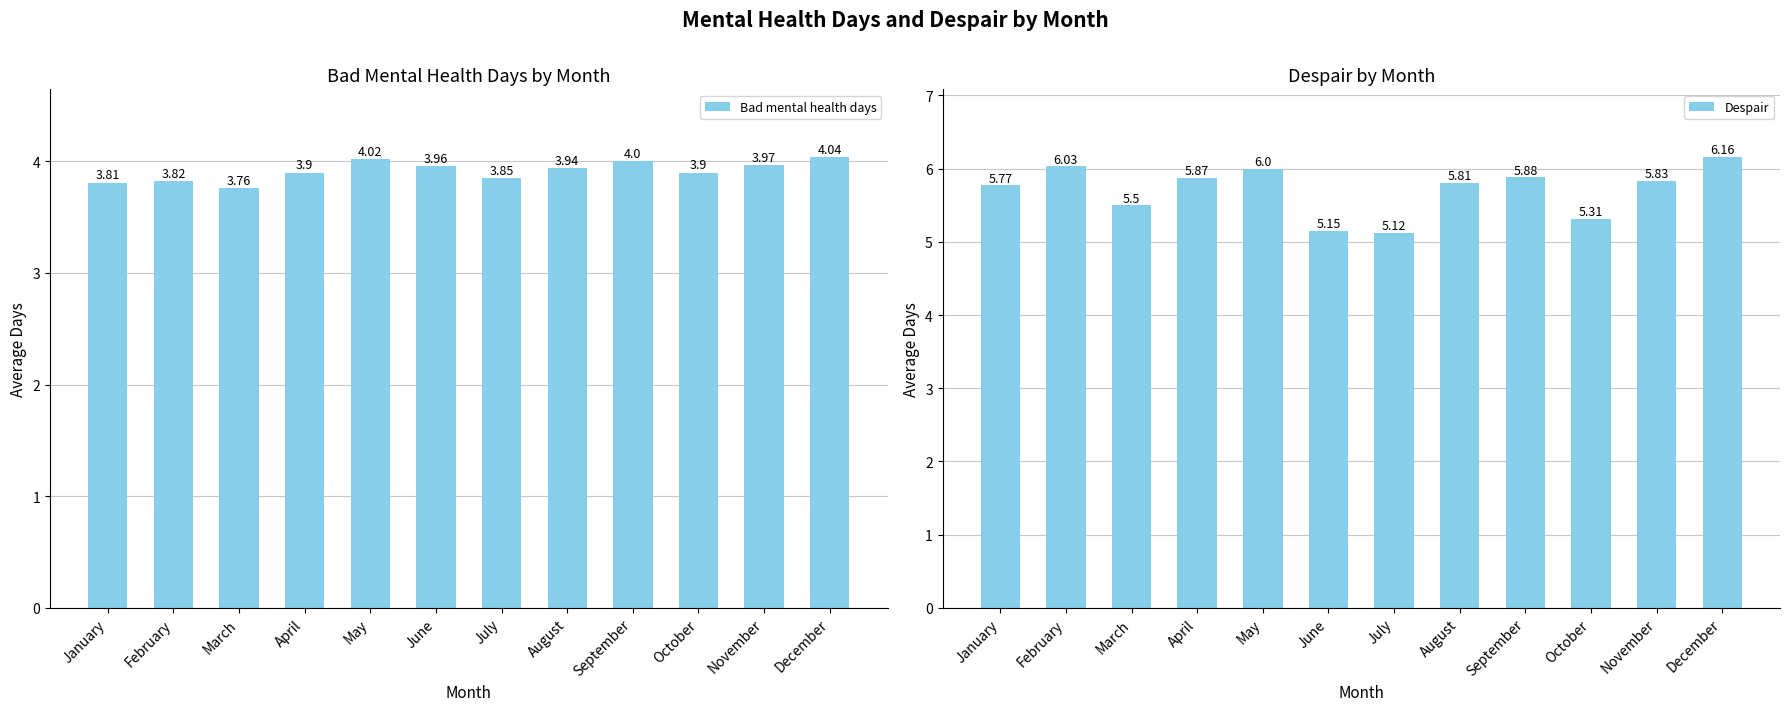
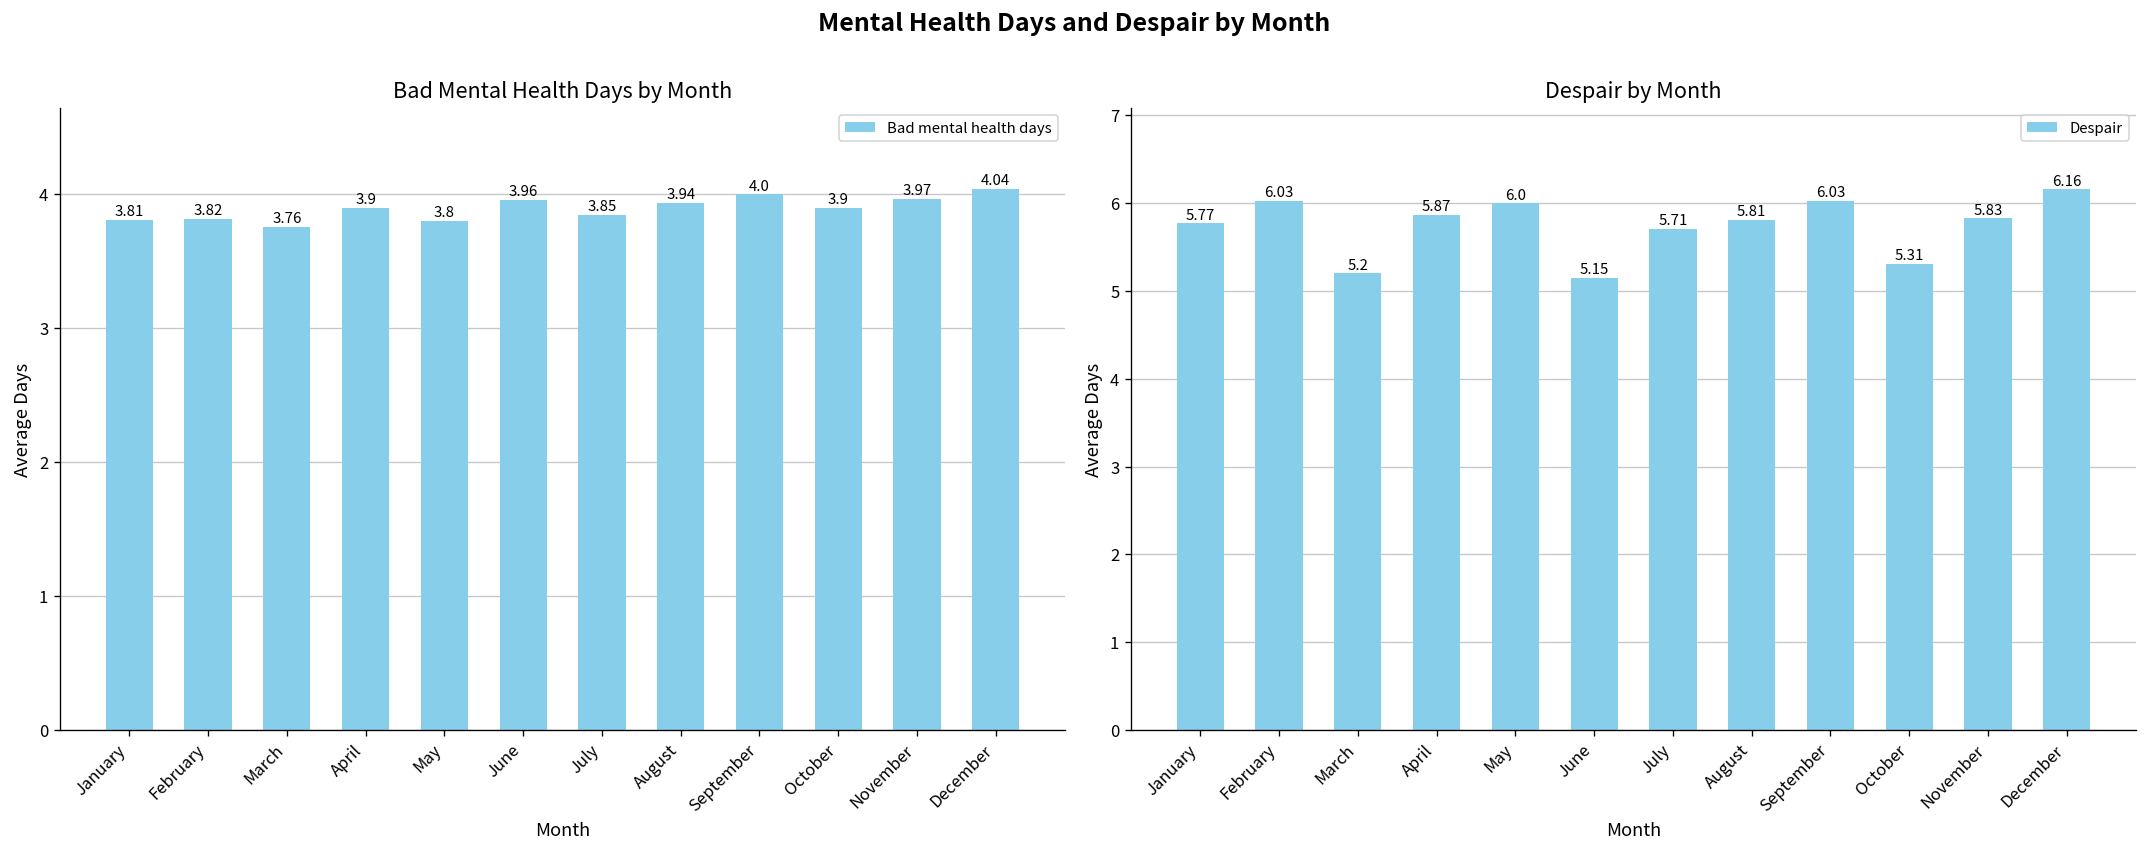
  {
    "Bad Mental Health Days by Month": {
      "January": 3.81,
      "February": 3.82,
      "March": 3.76,
      "April": 3.9,
-     "May": 4.02,
+     "May": 3.8,
      "June": 3.96,
      "July": 3.85,
      "August": 3.94,
      "September": 4.0,
      "October": 3.9,
      "November": 3.97,
      "December": 4.04
    },
    "Despair by Month": {
      "January": 5.77,
      "February": 6.03,
-     "March": 5.5,
+     "March": 5.2,
      "April": 5.87,
      "May": 6.0,
      "June": 5.15,
-     "July": 5.12,
+     "July": 5.71,
      "August": 5.81,
-     "September": 5.88,
+     "September": 6.03,
      "October": 5.31,
      "November": 5.83,
      "December": 6.16
    }
  }
